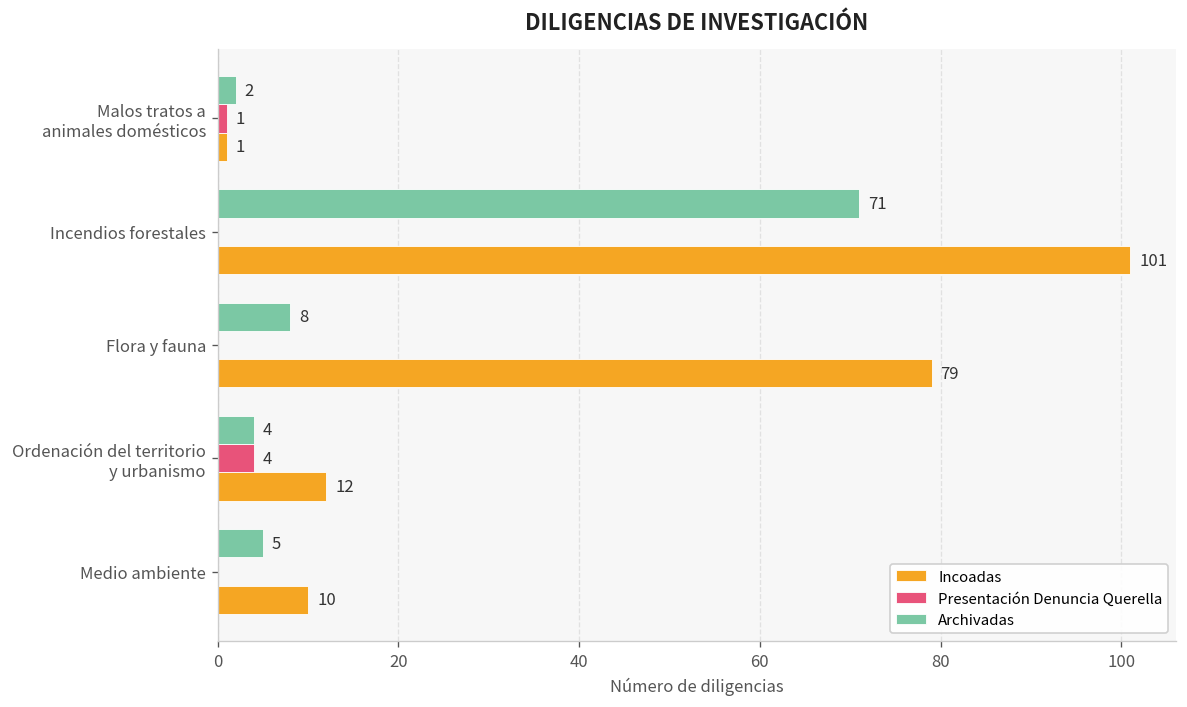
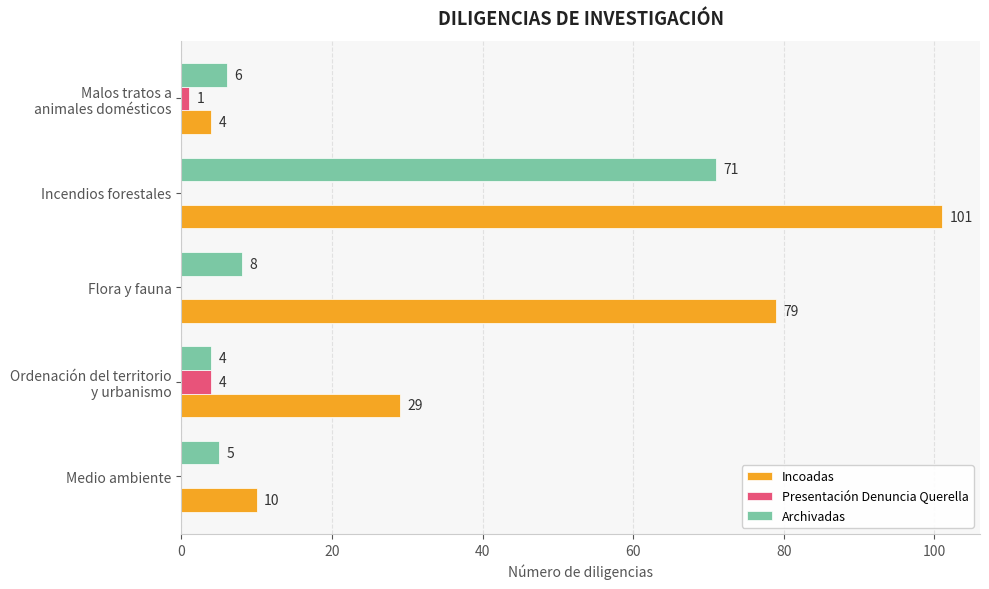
  {
    "Incoadas": {
-     "Malos tratos a animales domésticos": 1,
+     "Malos tratos a animales domésticos": 4,
      "Incendios forestales": 101,
      "Flora y fauna": 79,
-     "Ordenación del territorio y urbanismo": 12,
+     "Ordenación del territorio y urbanismo": 29,
      "Medio ambiente": 10
    },
    "Presentación Denuncia Querella": {
      "Malos tratos a animales domésticos": 1,
      "Ordenación del territorio y urbanismo": 4
    },
    "Archivadas": {
-     "Malos tratos a animales domésticos": 2,
+     "Malos tratos a animales domésticos": 6,
      "Incendios forestales": 71,
      "Flora y fauna": 8,
      "Ordenación del territorio y urbanismo": 4,
      "Medio ambiente": 5
    }
  }
